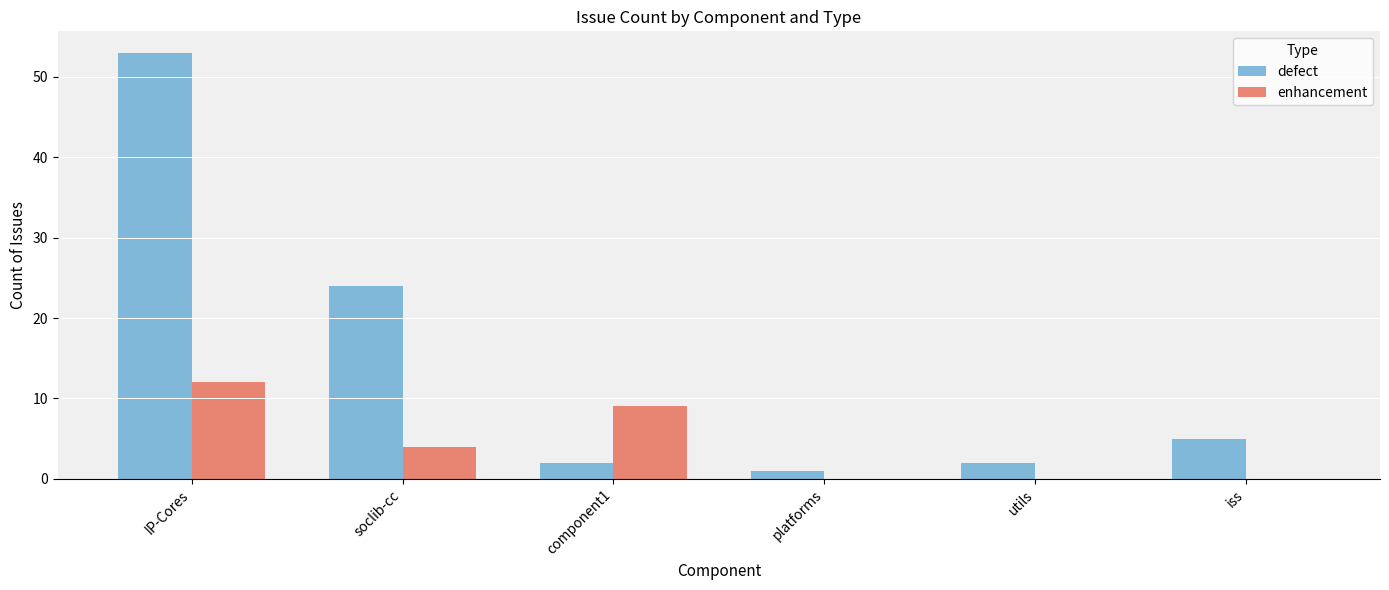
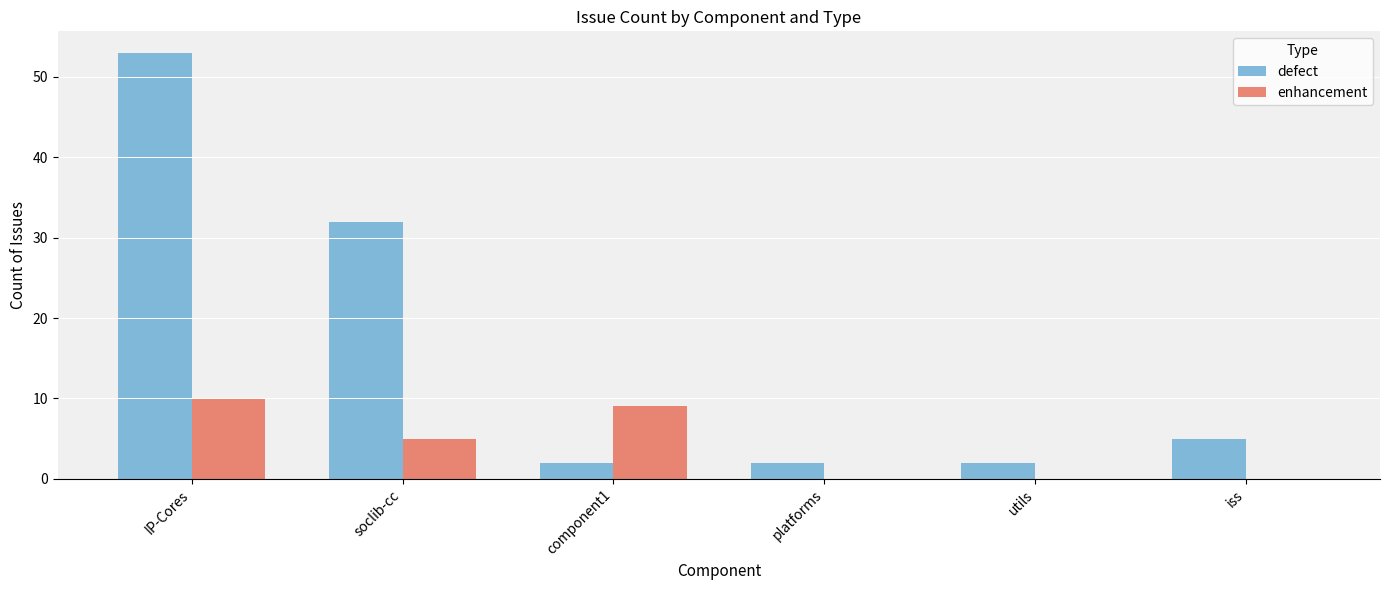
  {
    "defect": {
      "IP-Cores": 53,
-     "soclib-cc": 24,
+     "soclib-cc": 32,
      "component1": 2,
-     "platforms": 1,
+     "platforms": 2,
      "utils": 2,
      "iss": 5
    },
    "enhancement": {
-     "IP-Cores": 12,
-     "soclib-cc": 4,
+     "IP-Cores": 10,
+     "soclib-cc": 5,
      "component1": 9,
      "platforms": 0,
      "utils": 0,
      "iss": 0
    }
  }
